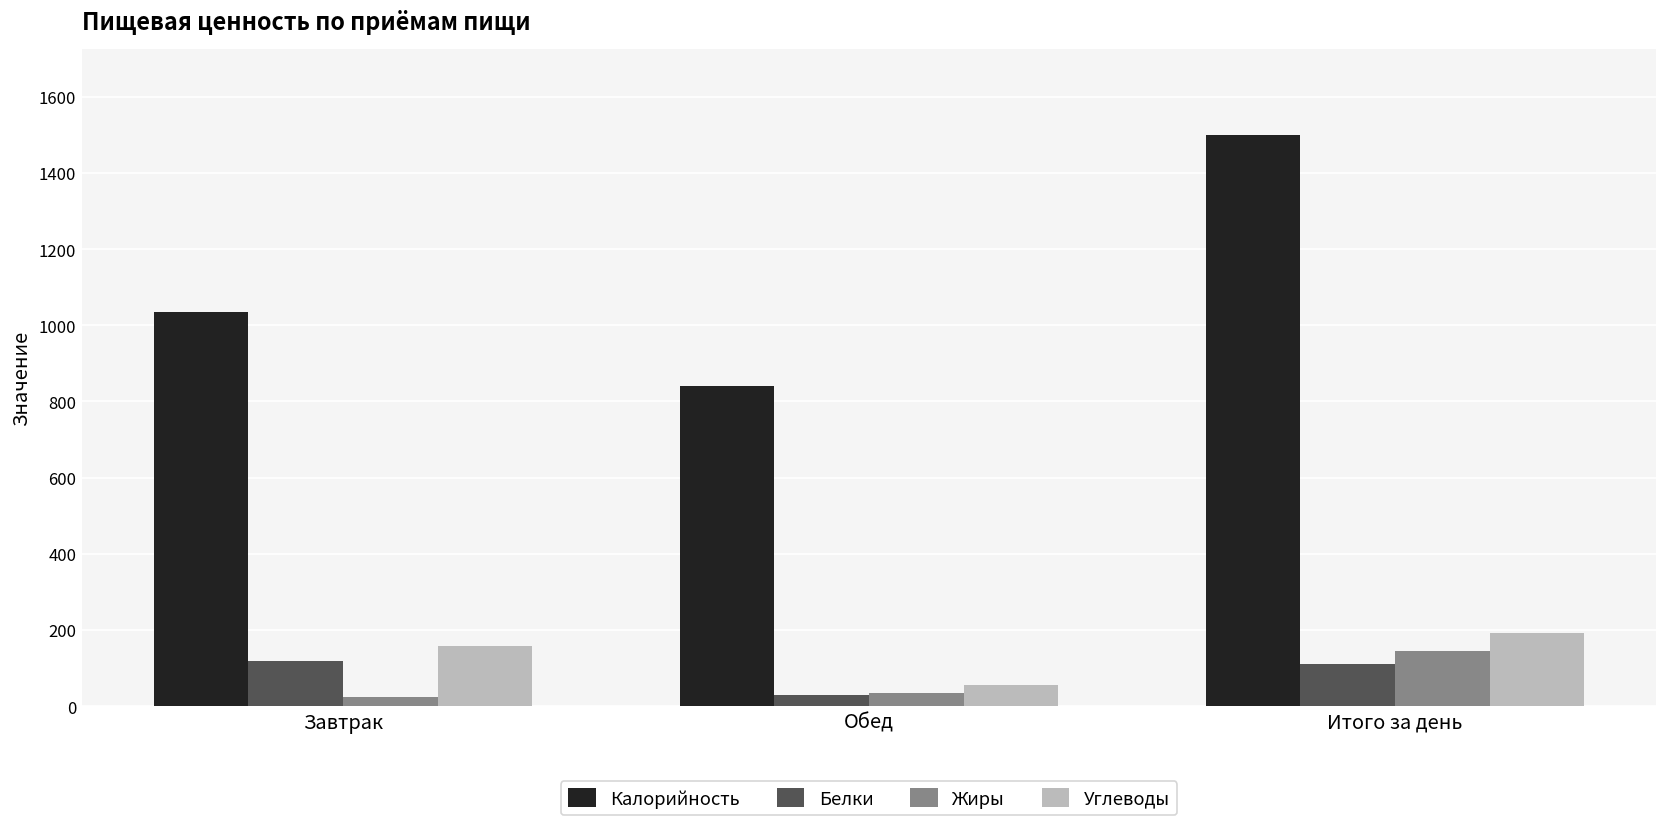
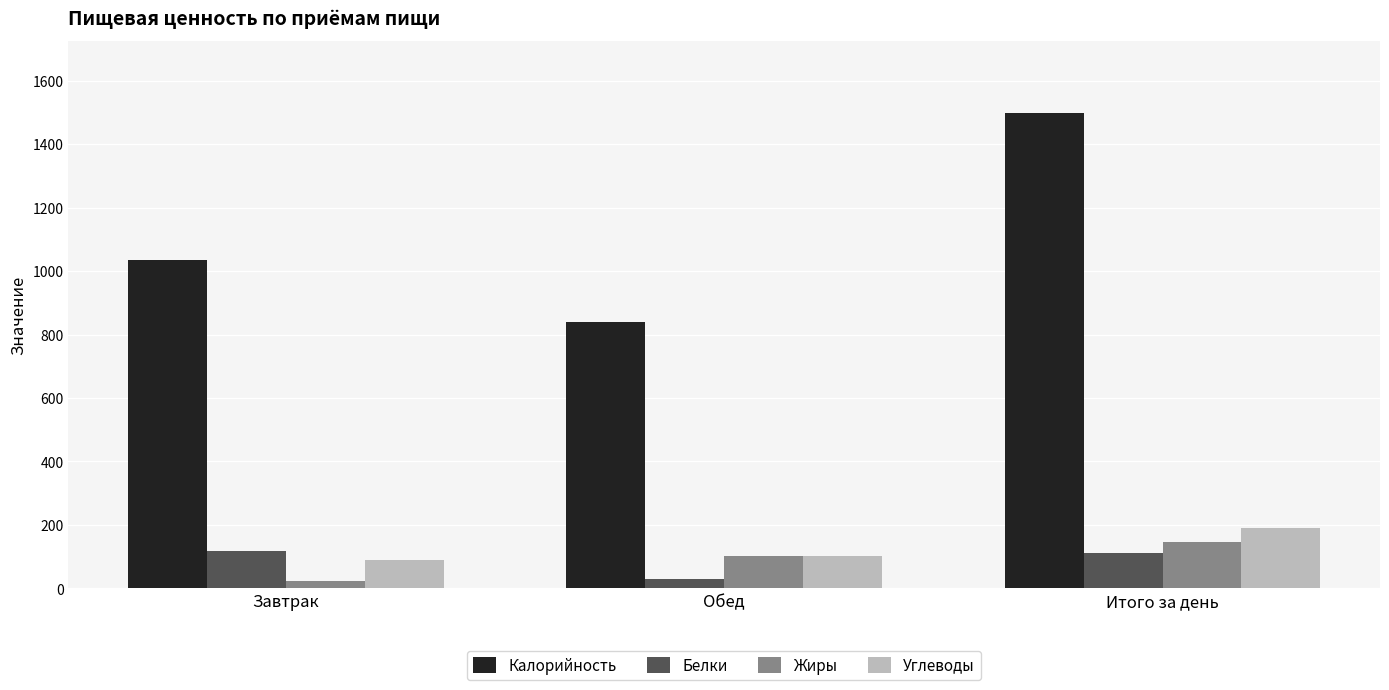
  {
    "Калорийность": {
      "Завтрак": 1040,
      "Обед": 840,
      "Итого за день": 1500
    },
    "Белки": {
      "Завтрак": 120,
      "Обед": 30,
      "Итого за день": 110
    },
    "Жиры": {
      "Завтрак": 20,
-     "Обед": 30,
+     "Обед": 100,
      "Итого за день": 150
    },
    "Углеводы": {
-     "Завтрак": 160,
-     "Обед": 60,
+     "Завтрак": 90,
+     "Обед": 100,
      "Итого за день": 190
    }
  }
